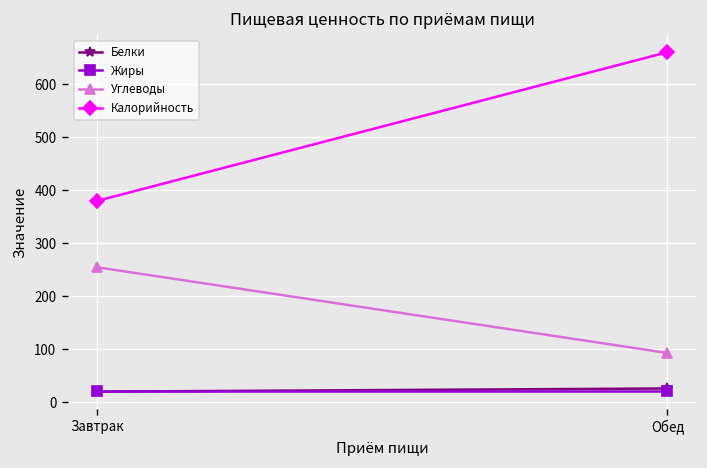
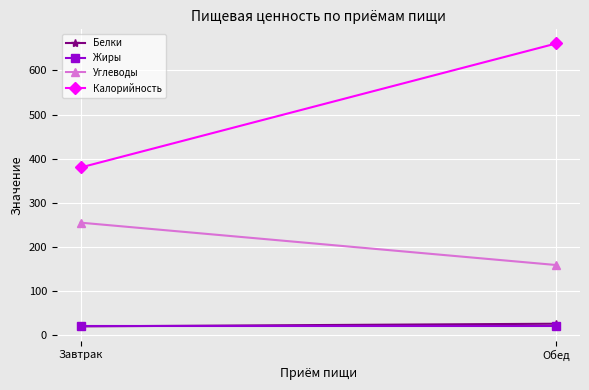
  {
    "Углеводы": {
      "Завтрак": 260,
-     "Обед": 90
+     "Обед": 160
    },
    "Калорийность": {
      "Завтрак": 380,
      "Обед": 660
    }
  }
